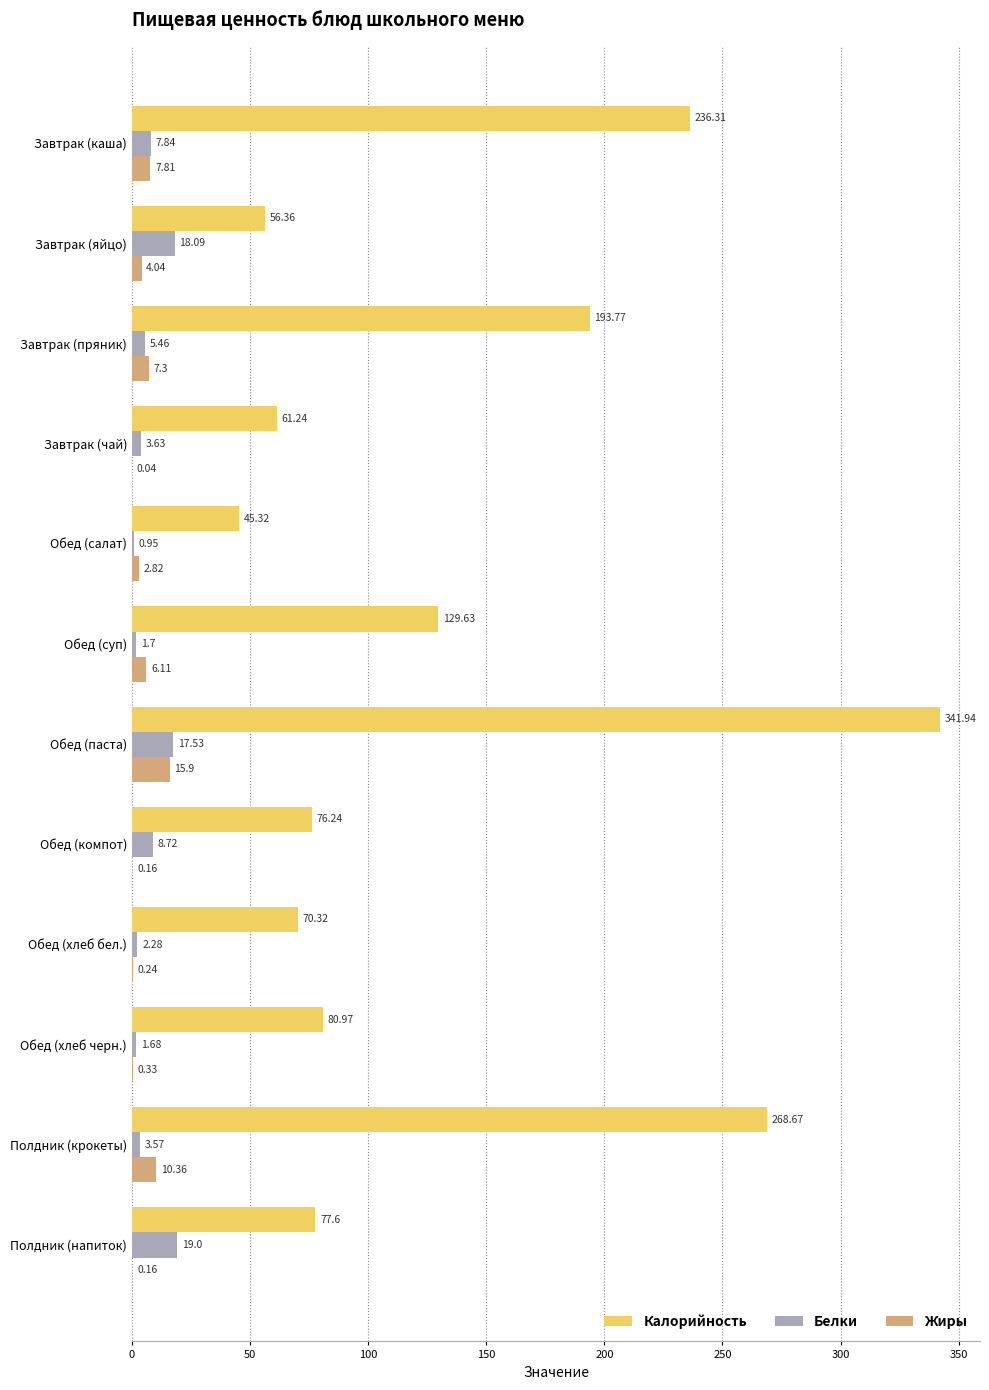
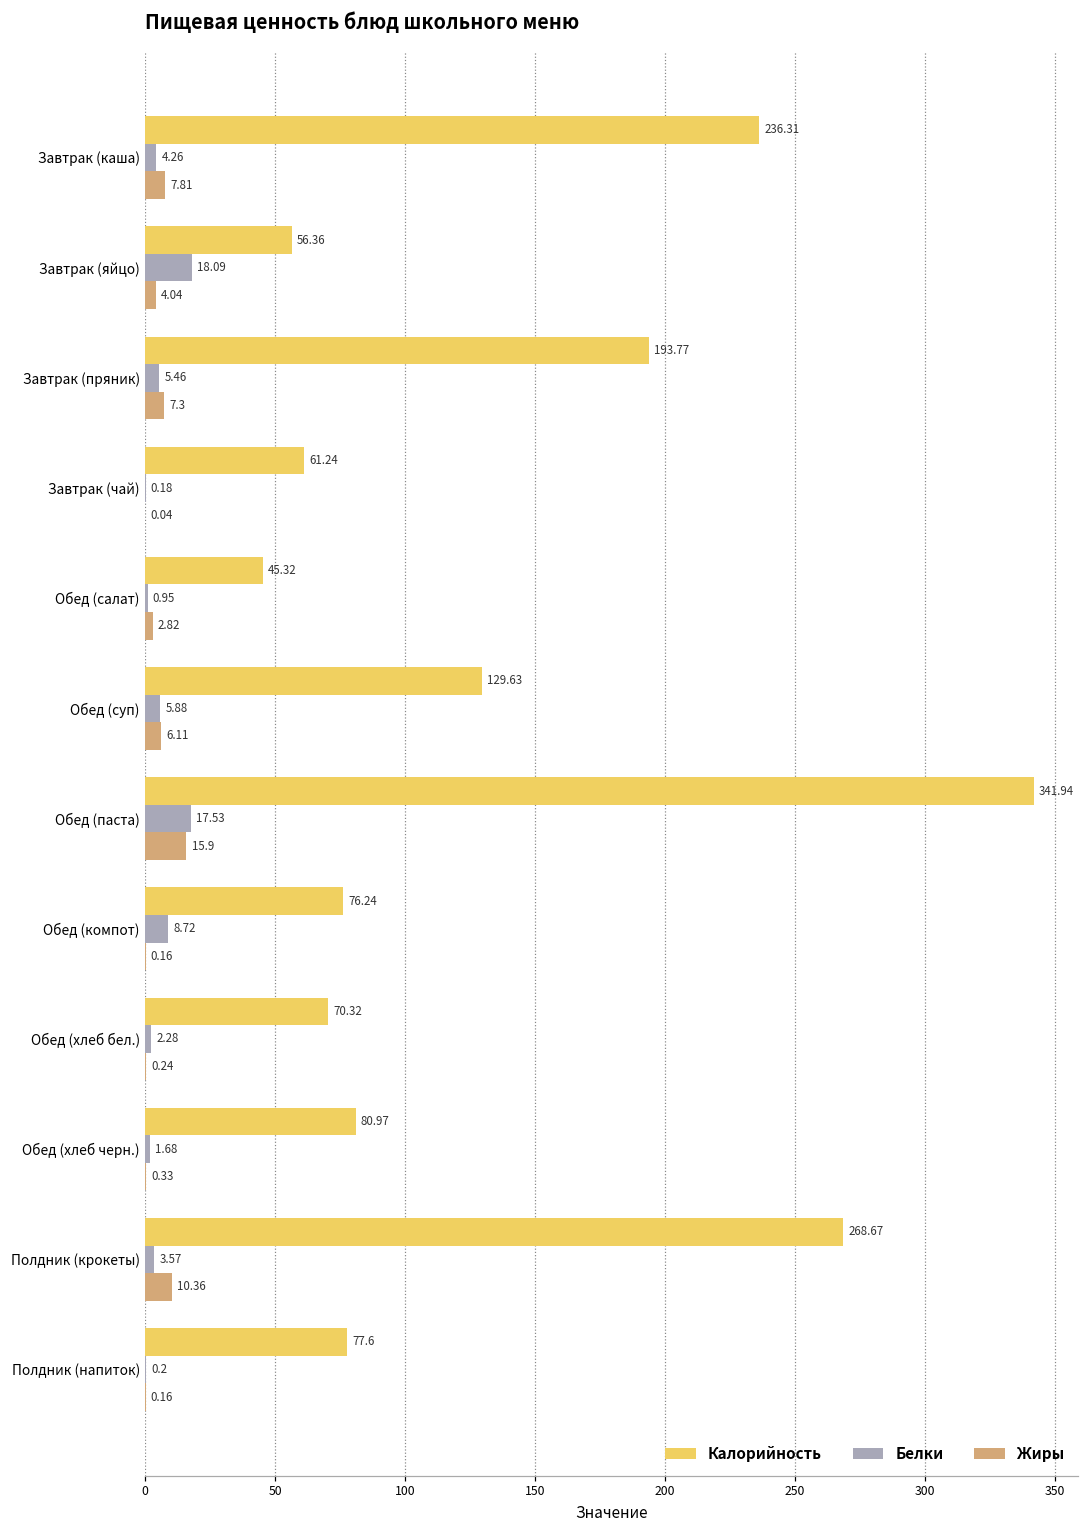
  {
    "Белки": {
-     "Завтрак (каша)": 7.84,
+     "Завтрак (каша)": 4.26,
      "Завтрак (яйцо)": 18.09,
      "Завтрак (пряник)": 5.46,
-     "Завтрак (чай)": 3.63,
+     "Завтрак (чай)": 0.18,
      "Обед (салат)": 0.95,
-     "Обед (суп)": 1.7,
+     "Обед (суп)": 5.88,
      "Обед (паста)": 17.53,
      "Обед (компот)": 8.72,
      "Обед (хлеб бел.)": 2.28,
      "Обед (хлеб черн.)": 1.68,
      "Полдник (крокеты)": 3.57,
-     "Полдник (напиток)": 19.0
+     "Полдник (напиток)": 0.2
    }
  }
